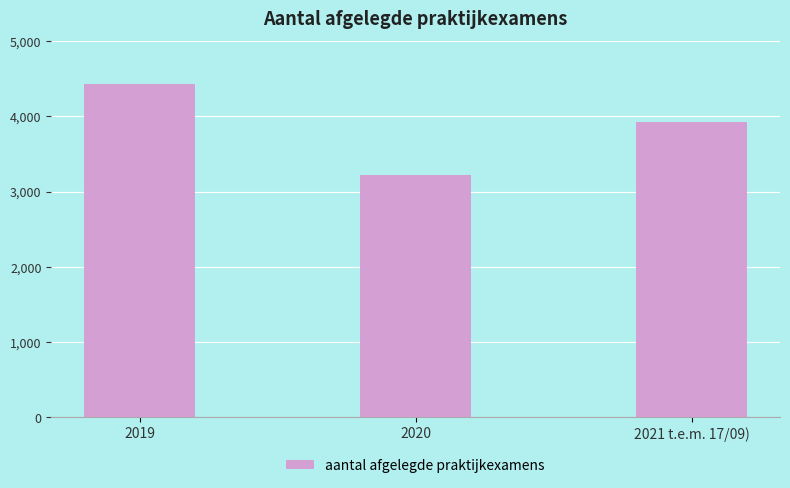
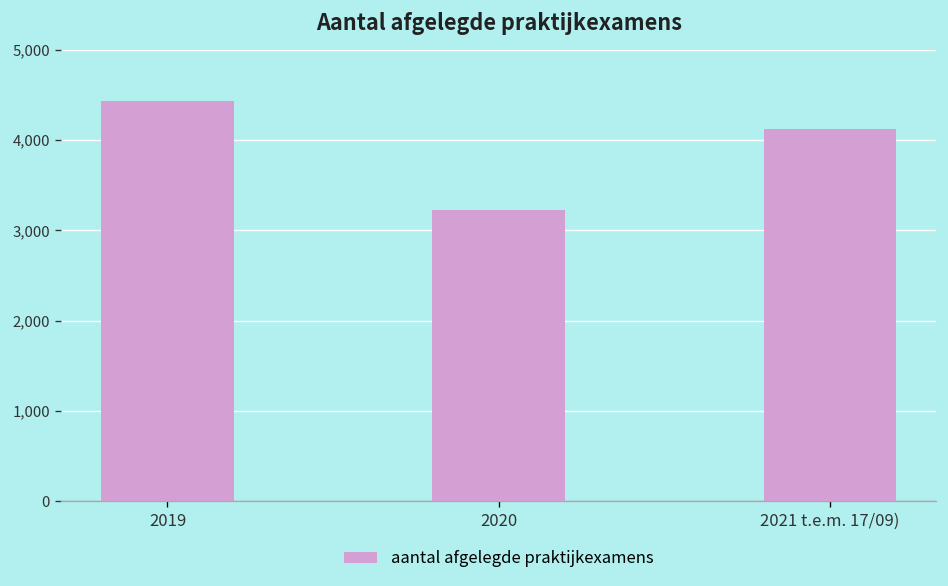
  {
    "2019": "4,400",
    "2020": "3,200",
-   "2021 t.e.m. 17/09)": "3,900"
+   "2021 t.e.m. 17/09)": "4,100"
  }
